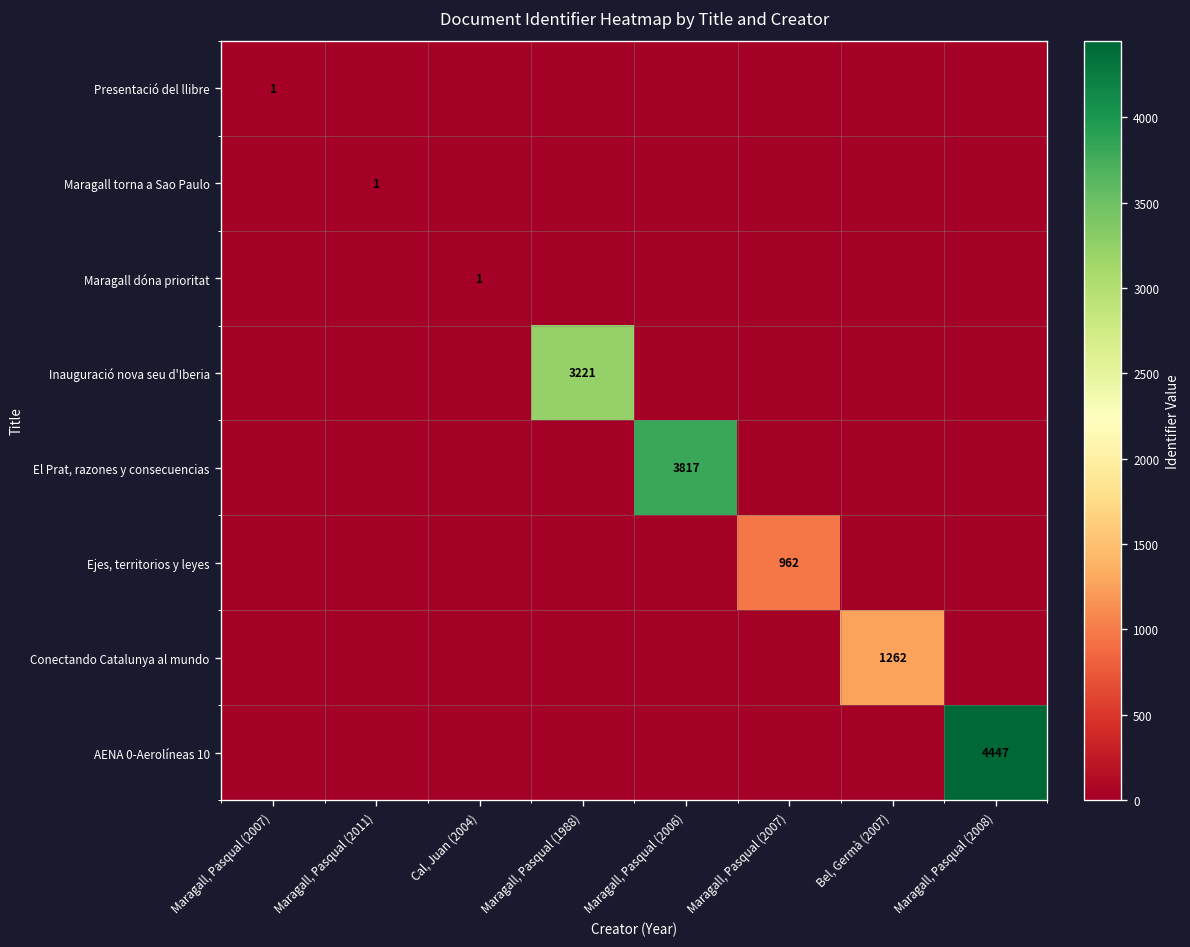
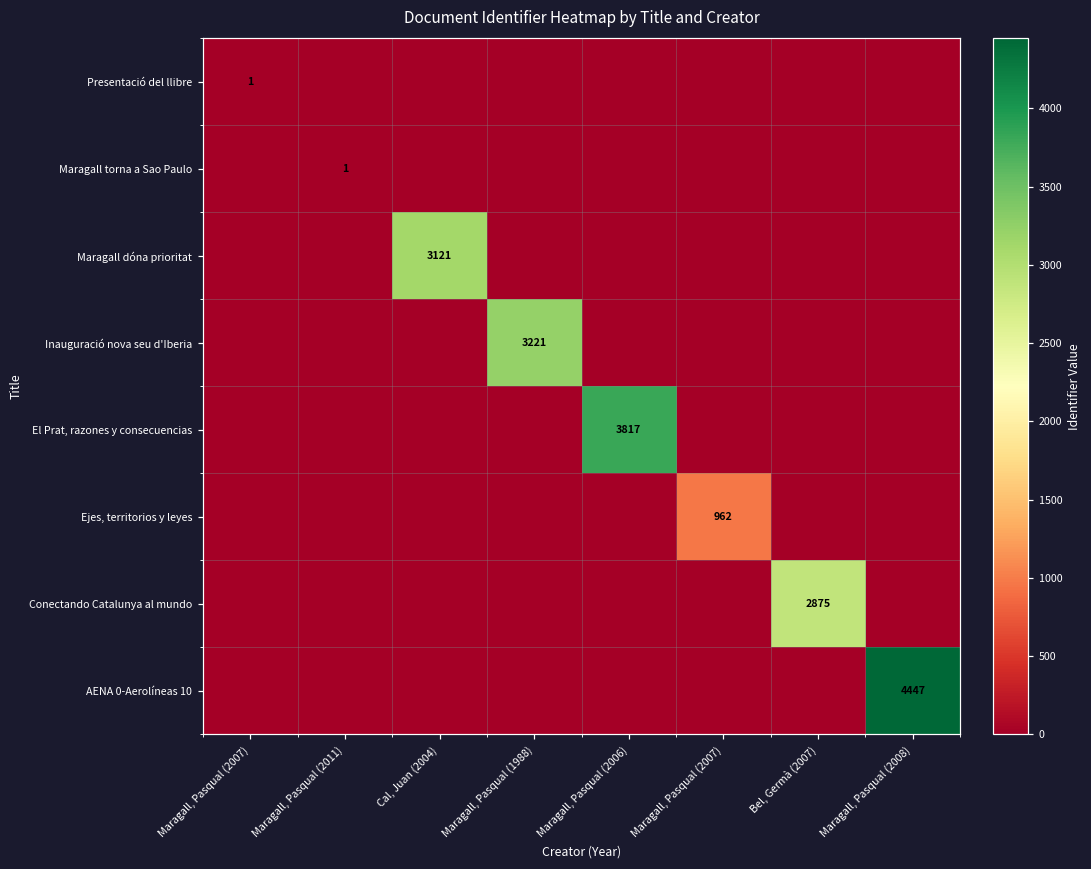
  {
    "Maragall torna a Sao Paulo": {
      "Maragall, Pasqual (2011)": 1
    },
    "Maragall dóna prioritat": {
-     "Cal, Juan (2004)": 1
+     "Cal, Juan (2004)": 3121
    },
    "Inauguració nova seu d'Iberia": {
      "Maragall, Pasqual (1988)": 3221
    },
    "El Prat, razones y consecuencias": {
      "Maragall, Pasqual (2006)": 3817
    },
    "Conectando Catalunya al mundo": {
-     "Bel, Germà (2007)": 1262
+     "Bel, Germà (2007)": 2875
    },
    "AENA 0-Aerolíneas 10": {
      "Maragall, Pasqual (2008)": 4447
    }
  }
